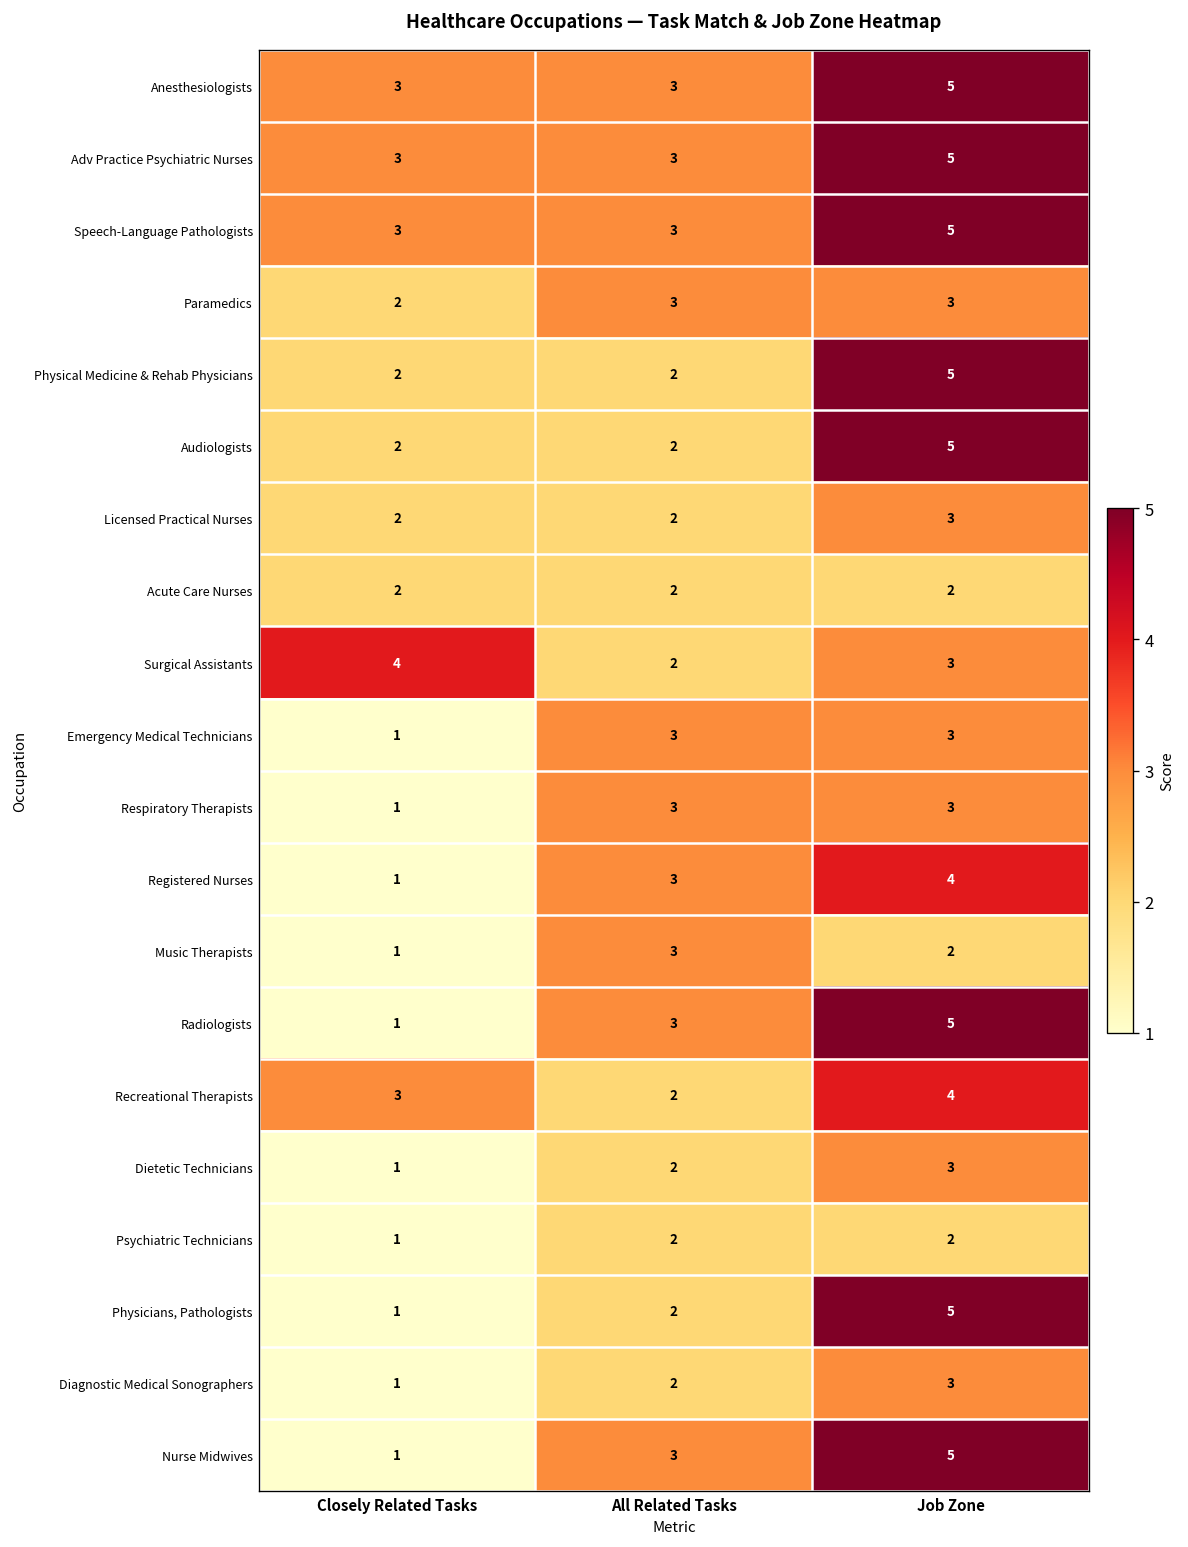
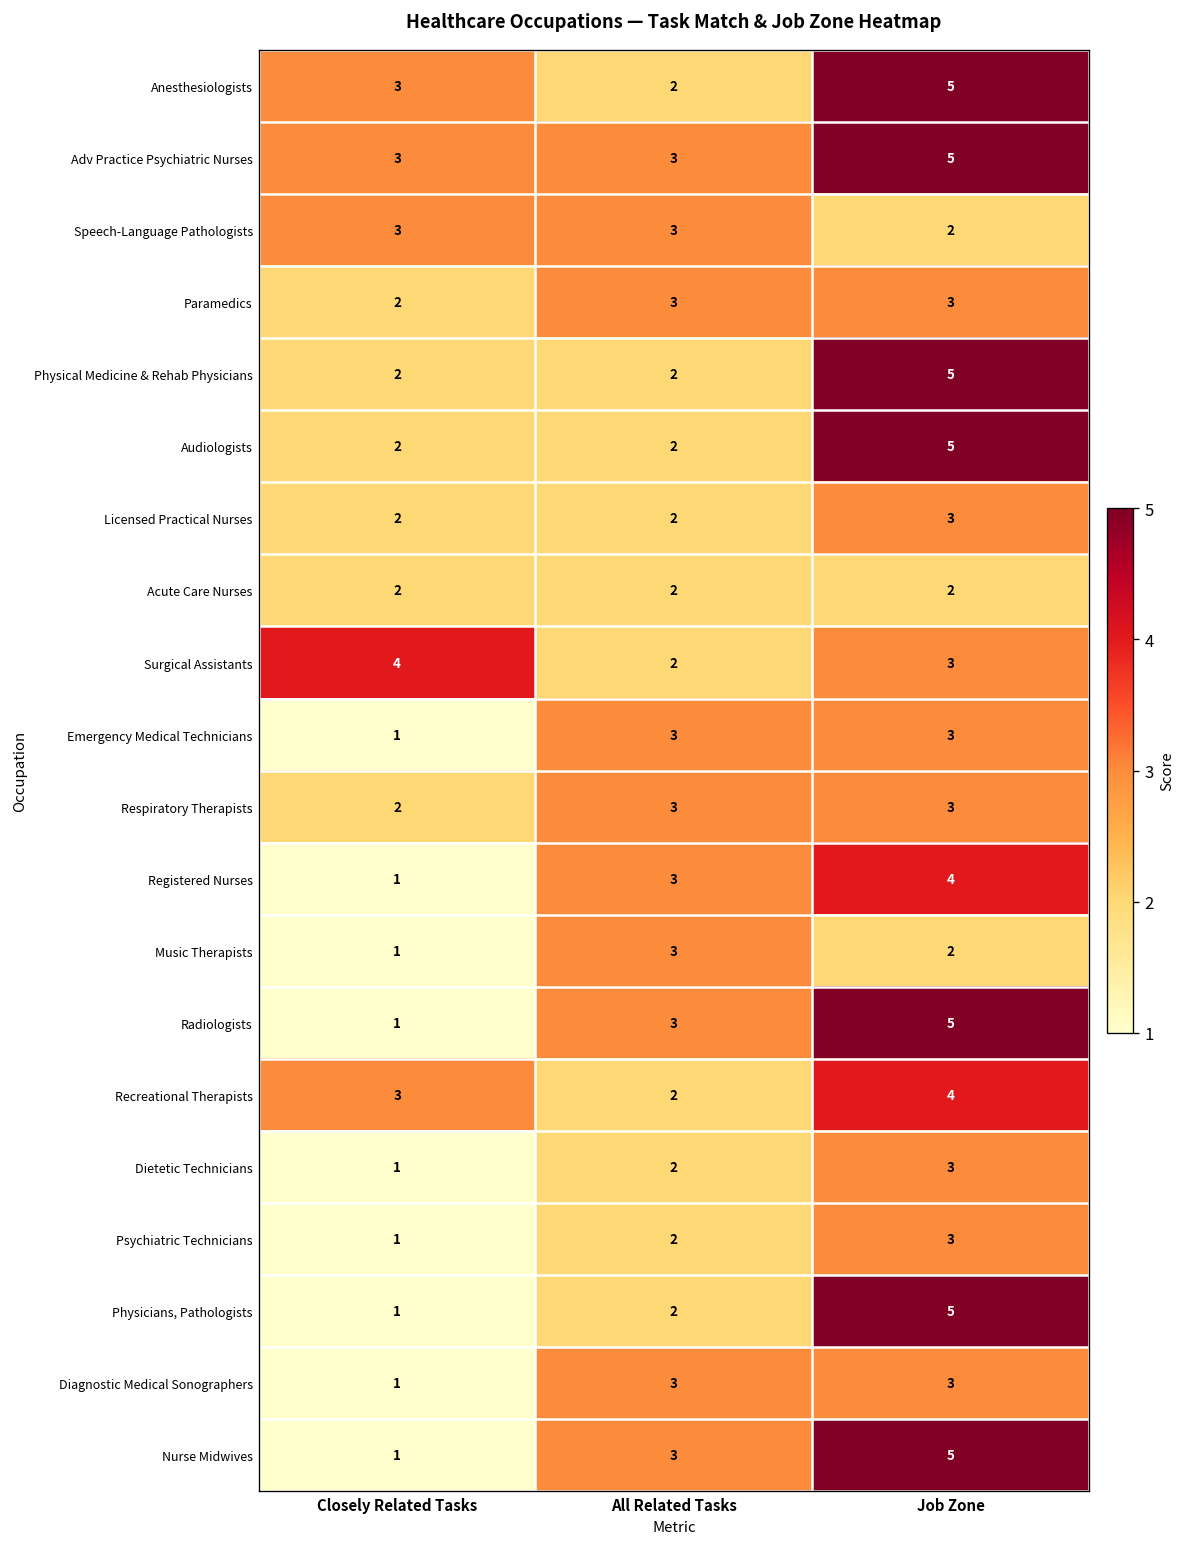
  {
    "Anesthesiologists": {
      "Closely Related Tasks": 3,
-     "All Related Tasks": 3,
+     "All Related Tasks": 2,
      "Job Zone": 5
    },
    "Adv Practice Psychiatric Nurses": {
      "Closely Related Tasks": 3,
      "All Related Tasks": 3,
      "Job Zone": 5
    },
    "Speech-Language Pathologists": {
      "Closely Related Tasks": 3,
      "All Related Tasks": 3,
-     "Job Zone": 5
+     "Job Zone": 2
    },
    "Paramedics": {
      "Closely Related Tasks": 2,
      "All Related Tasks": 3,
      "Job Zone": 3
    },
    "Physical Medicine & Rehab Physicians": {
      "Closely Related Tasks": 2,
      "All Related Tasks": 2,
      "Job Zone": 5
    },
    "Audiologists": {
      "Closely Related Tasks": 2,
      "All Related Tasks": 2,
      "Job Zone": 5
    },
    "Licensed Practical Nurses": {
      "Closely Related Tasks": 2,
      "All Related Tasks": 2,
      "Job Zone": 3
    },
    "Acute Care Nurses": {
      "Closely Related Tasks": 2,
      "All Related Tasks": 2,
      "Job Zone": 2
    },
    "Surgical Assistants": {
      "Closely Related Tasks": 4,
      "All Related Tasks": 2,
      "Job Zone": 3
    },
    "Emergency Medical Technicians": {
      "Closely Related Tasks": 1,
      "All Related Tasks": 3,
      "Job Zone": 3
    },
    "Respiratory Therapists": {
-     "Closely Related Tasks": 1,
+     "Closely Related Tasks": 2,
      "All Related Tasks": 3,
      "Job Zone": 3
    },
    "Registered Nurses": {
      "Closely Related Tasks": 1,
      "All Related Tasks": 3,
      "Job Zone": 4
    },
    "Music Therapists": {
      "Closely Related Tasks": 1,
      "All Related Tasks": 3,
      "Job Zone": 2
    },
    "Radiologists": {
      "Closely Related Tasks": 1,
      "All Related Tasks": 3,
      "Job Zone": 5
    },
    "Recreational Therapists": {
      "Closely Related Tasks": 3,
      "All Related Tasks": 2,
      "Job Zone": 4
    },
    "Dietetic Technicians": {
      "Closely Related Tasks": 1,
      "All Related Tasks": 2,
      "Job Zone": 3
    },
    "Psychiatric Technicians": {
      "Closely Related Tasks": 1,
      "All Related Tasks": 2,
-     "Job Zone": 2
+     "Job Zone": 3
    },
    "Physicians, Pathologists": {
      "Closely Related Tasks": 1,
      "All Related Tasks": 2,
      "Job Zone": 5
    },
    "Diagnostic Medical Sonographers": {
      "Closely Related Tasks": 1,
-     "All Related Tasks": 2,
+     "All Related Tasks": 3,
      "Job Zone": 3
    },
    "Nurse Midwives": {
      "Closely Related Tasks": 1,
      "All Related Tasks": 3,
      "Job Zone": 5
    }
  }
